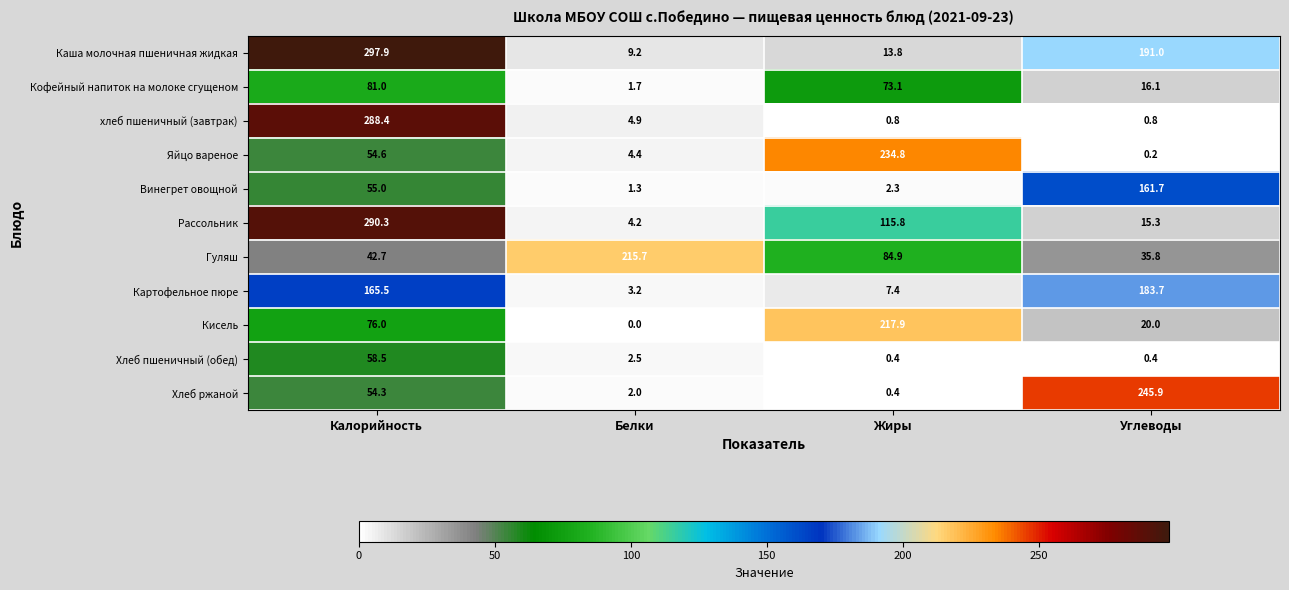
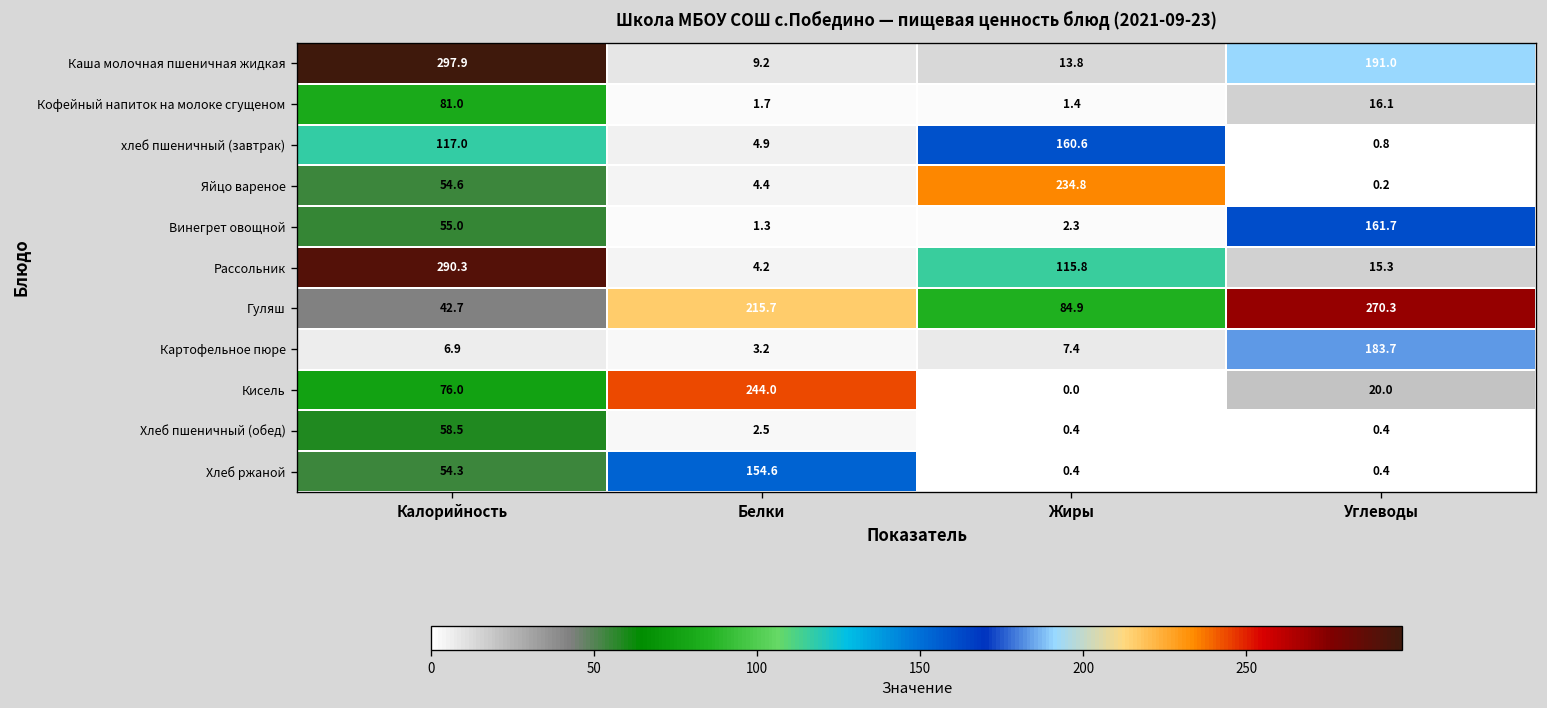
  {
    "Каша молочная пшеничная жидкая": {
      "Калорийность": 297.9,
      "Белки": 9.2,
      "Жиры": 13.8,
      "Углеводы": 191.0
    },
    "Кофейный напиток на молоке сгущеном": {
      "Калорийность": 81.0,
      "Белки": 1.7,
-     "Жиры": 73.1,
+     "Жиры": 1.4,
      "Углеводы": 16.1
    },
    "хлеб пшеничный (завтрак)": {
-     "Калорийность": 288.4,
+     "Калорийность": 117.0,
      "Белки": 4.9,
-     "Жиры": 0.8,
+     "Жиры": 160.6,
      "Углеводы": 0.8
    },
    "Яйцо вареное": {
      "Калорийность": 54.6,
      "Белки": 4.4,
      "Жиры": 234.8,
      "Углеводы": 0.2
    },
    "Винегрет овощной": {
      "Калорийность": 55.0,
      "Белки": 1.3,
      "Жиры": 2.3,
      "Углеводы": 161.7
    },
    "Рассольник": {
      "Калорийность": 290.3,
      "Белки": 4.2,
      "Жиры": 115.8,
      "Углеводы": 15.3
    },
    "Гуляш": {
      "Калорийность": 42.7,
      "Белки": 215.7,
      "Жиры": 84.9,
-     "Углеводы": 35.8
+     "Углеводы": 270.3
    },
    "Картофельное пюре": {
-     "Калорийность": 165.5,
+     "Калорийность": 6.9,
      "Белки": 3.2,
      "Жиры": 7.4,
      "Углеводы": 183.7
    },
    "Кисель": {
      "Калорийность": 76.0,
-     "Белки": 0.0,
-     "Жиры": 217.9,
+     "Белки": 244.0,
+     "Жиры": 0.0,
      "Углеводы": 20.0
    },
    "Хлеб пшеничный (обед)": {
      "Калорийность": 58.5,
      "Белки": 2.5,
      "Жиры": 0.4,
      "Углеводы": 0.4
    },
    "Хлеб ржаной": {
      "Калорийность": 54.3,
-     "Белки": 2.0,
+     "Белки": 154.6,
      "Жиры": 0.4,
-     "Углеводы": 245.9
+     "Углеводы": 0.4
    }
  }
